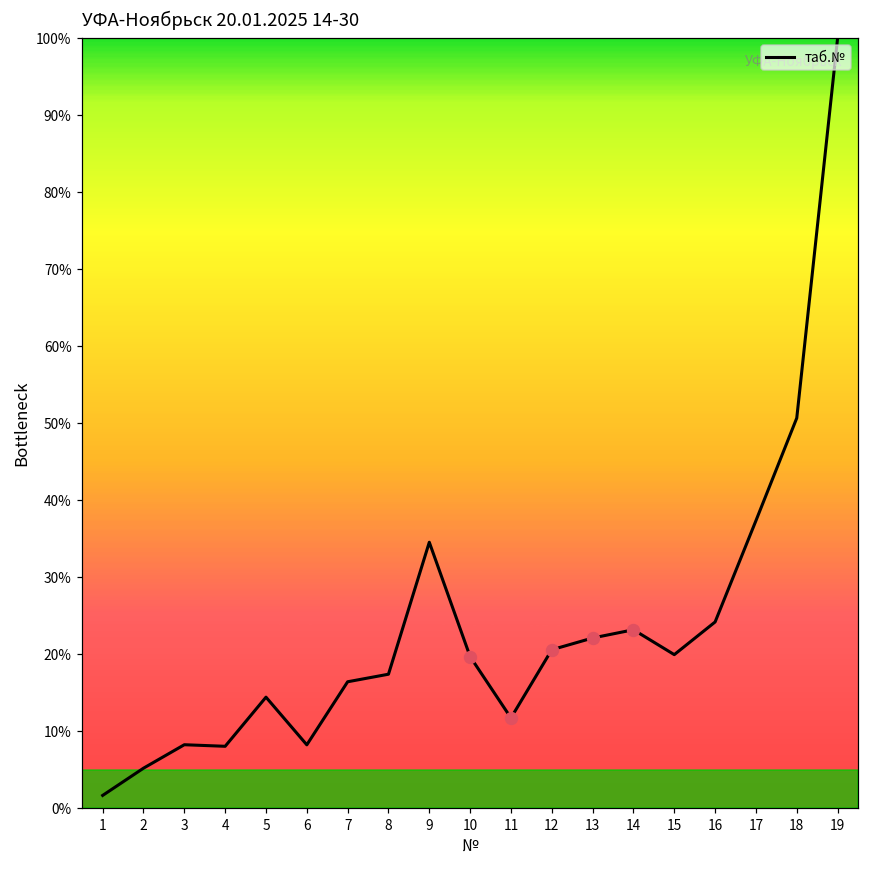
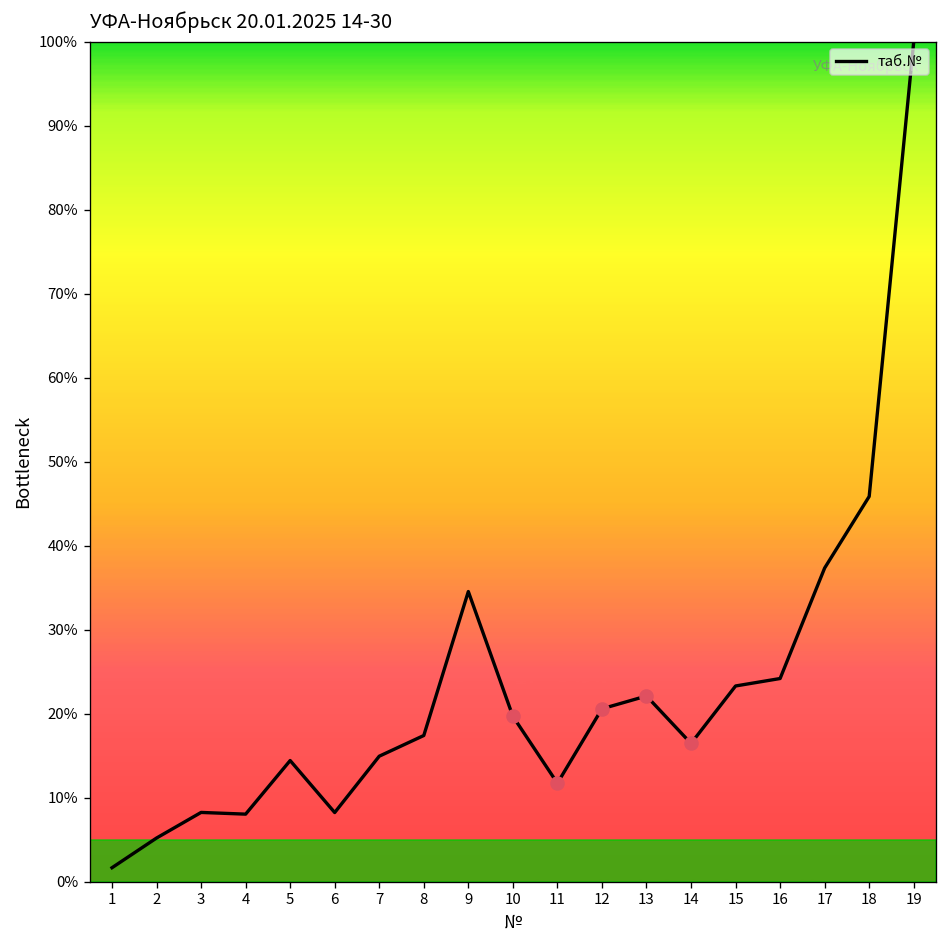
  {
    "таб.№": {
      "2": "5%",
      "3": "8%",
      "4": "8%",
      "5": "14%",
      "6": "8%",
-     "7": "16%",
+     "7": "15%",
      "8": "17%",
      "9": "35%",
-     "14": "23%",
-     "15": "20%",
+     "14": "16%",
+     "15": "23%",
      "16": "24%",
      "17": "37%",
-     "18": "51%",
+     "18": "46%",
      "19": "100%"
    }
  }
